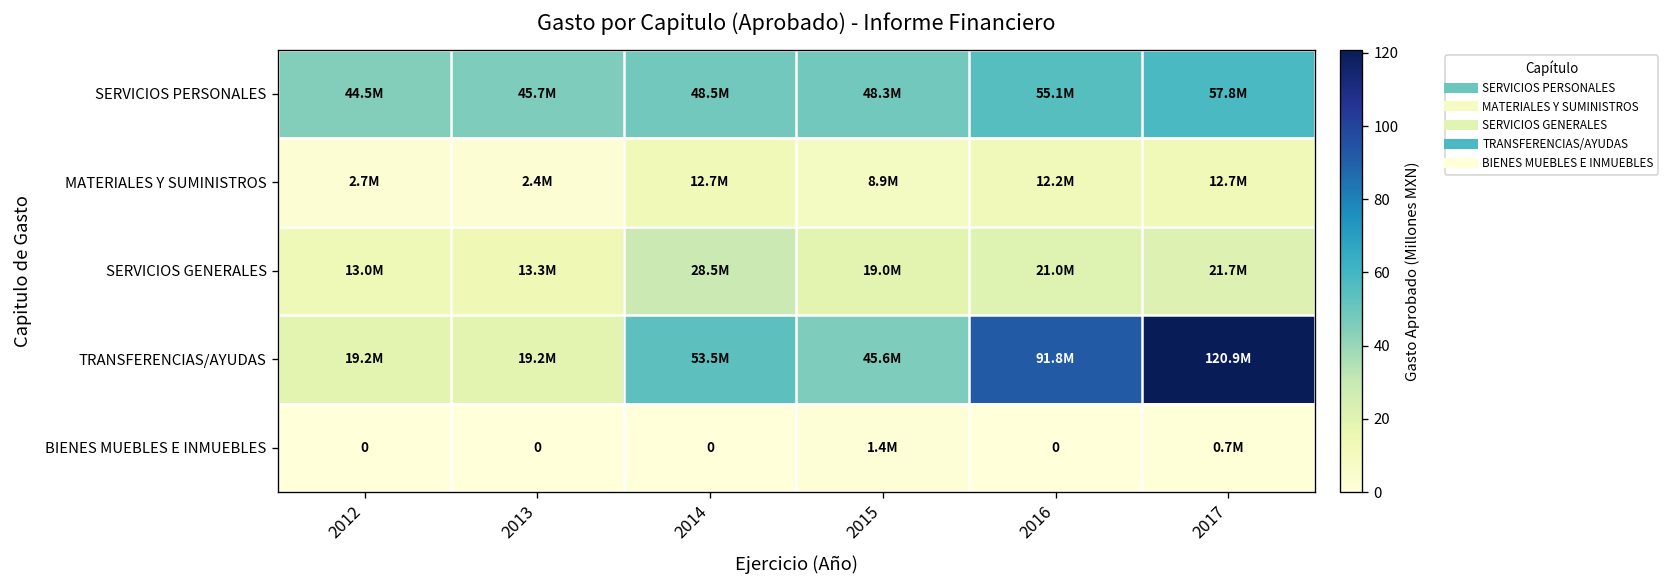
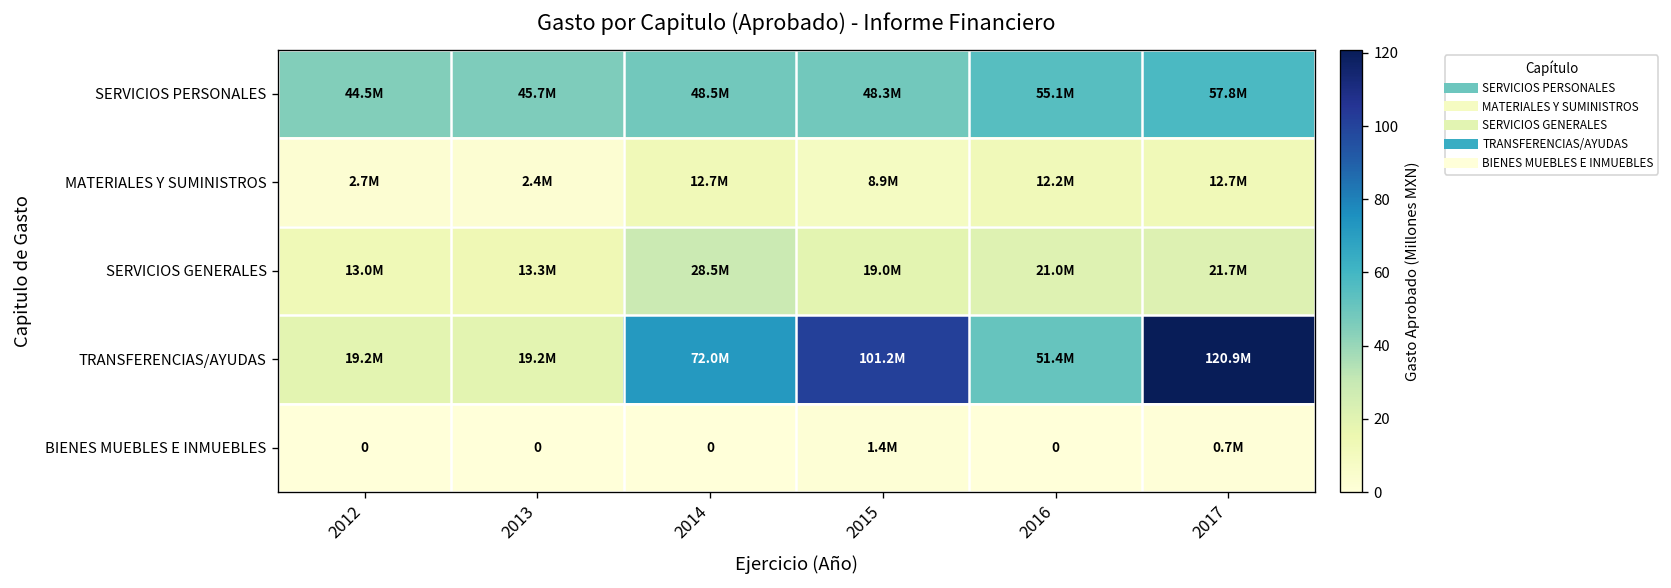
  {
    "SERVICIOS PERSONALES": {
      "2012": "44.5M",
      "2013": "45.7M",
      "2014": "48.5M",
      "2015": "48.3M",
      "2016": "55.1M",
      "2017": "57.8M"
    },
    "MATERIALES Y SUMINISTROS": {
      "2012": "2.7M",
      "2013": "2.4M",
      "2014": "12.7M",
      "2015": "8.9M",
      "2016": "12.2M",
      "2017": "12.7M"
    },
    "SERVICIOS GENERALES": {
      "2012": "13.0M",
      "2013": "13.3M",
      "2014": "28.5M",
      "2015": "19.0M",
      "2016": "21.0M",
      "2017": "21.7M"
    },
    "TRANSFERENCIAS/AYUDAS": {
      "2012": "19.2M",
      "2013": "19.2M",
-     "2014": "53.5M",
-     "2015": "45.6M",
-     "2016": "91.8M",
+     "2014": "72.0M",
+     "2015": "101.2M",
+     "2016": "51.4M",
      "2017": "120.9M"
    },
    "BIENES MUEBLES E INMUEBLES": {
      "2012": "0",
      "2013": "0",
      "2014": "0",
      "2015": "1.4M",
      "2016": "0",
      "2017": "0.7M"
    }
  }
